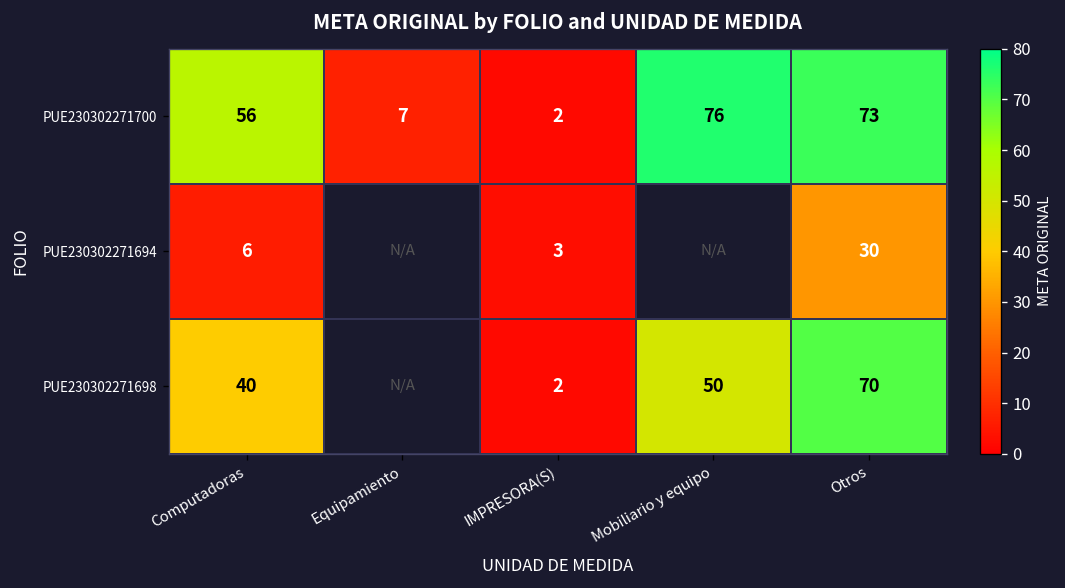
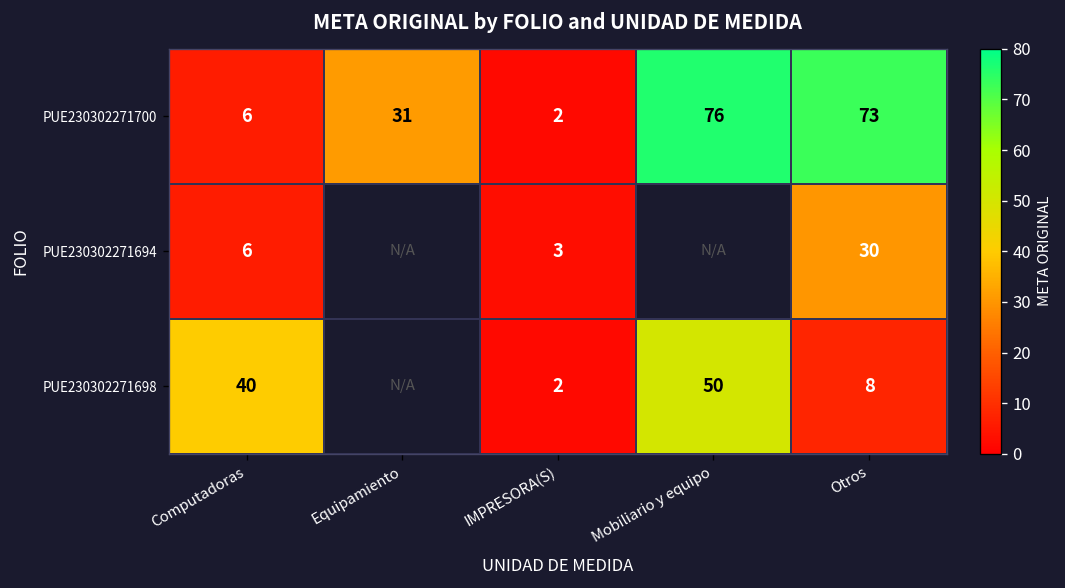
  {
    "PUE230302271700": {
-     "Computadoras": 56,
-     "Equipamiento": 7,
+     "Computadoras": 6,
+     "Equipamiento": 31,
      "IMPRESORA(S)": 2,
      "Mobiliario y equipo": 76,
      "Otros": 73
    },
    "PUE230302271694": {
      "Computadoras": 6,
      "IMPRESORA(S)": 3,
      "Otros": 30
    },
    "PUE230302271698": {
      "Computadoras": 40,
      "IMPRESORA(S)": 2,
      "Mobiliario y equipo": 50,
-     "Otros": 70
+     "Otros": 8
    }
  }
